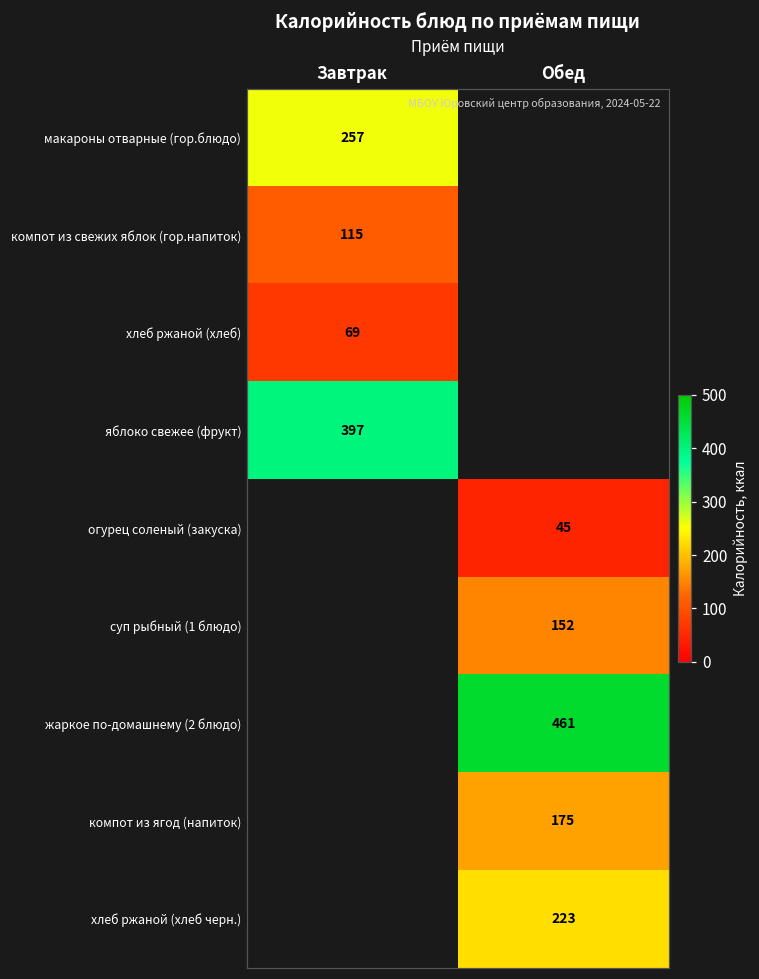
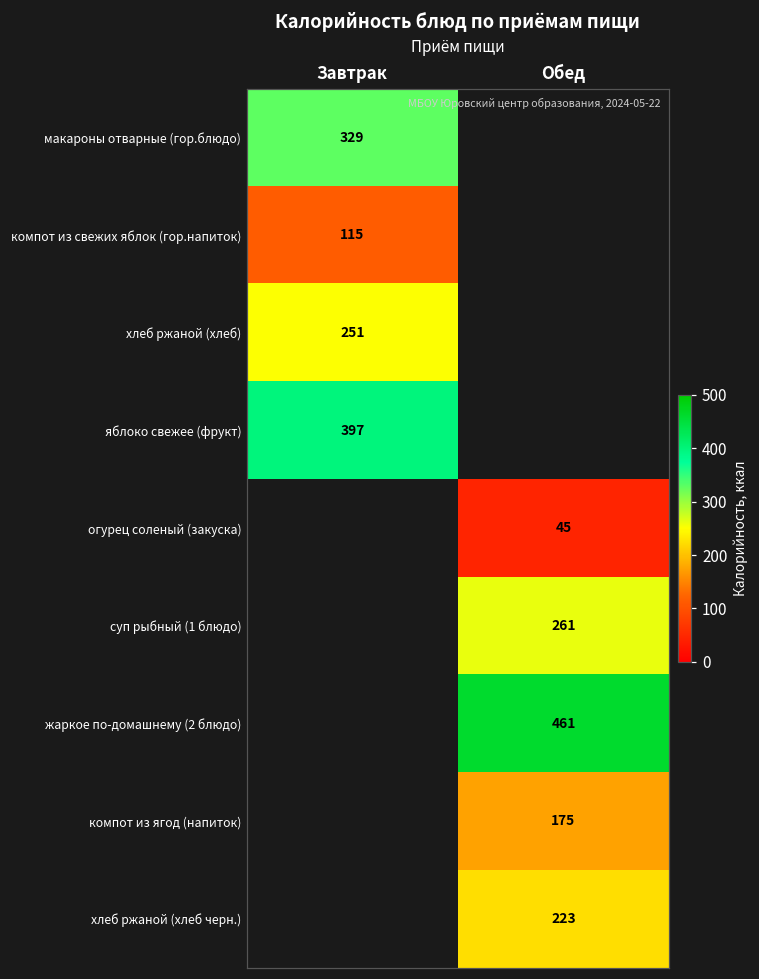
  {
    "макароны отварные (гор.блюдо)": {
-     "Завтрак": 257
+     "Завтрак": 329
    },
    "компот из свежих яблок (гор.напиток)": {
      "Завтрак": 115
    },
    "хлеб ржаной (хлеб)": {
-     "Завтрак": 69
+     "Завтрак": 251
    },
    "яблоко свежее (фрукт)": {
      "Завтрак": 397
    },
    "огурец соленый (закуска)": {
      "Обед": 45
    },
    "суп рыбный (1 блюдо)": {
-     "Обед": 152
+     "Обед": 261
    },
    "жаркое по-домашнему (2 блюдо)": {
      "Обед": 461
    },
    "компот из ягод (напиток)": {
      "Обед": 175
    },
    "хлеб ржаной (хлеб черн.)": {
      "Обед": 223
    }
  }
